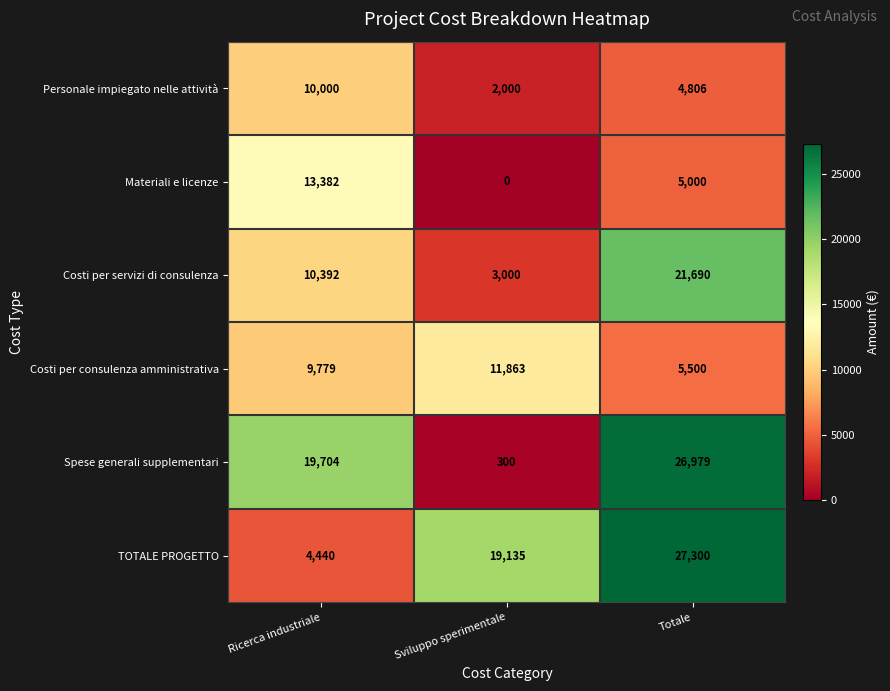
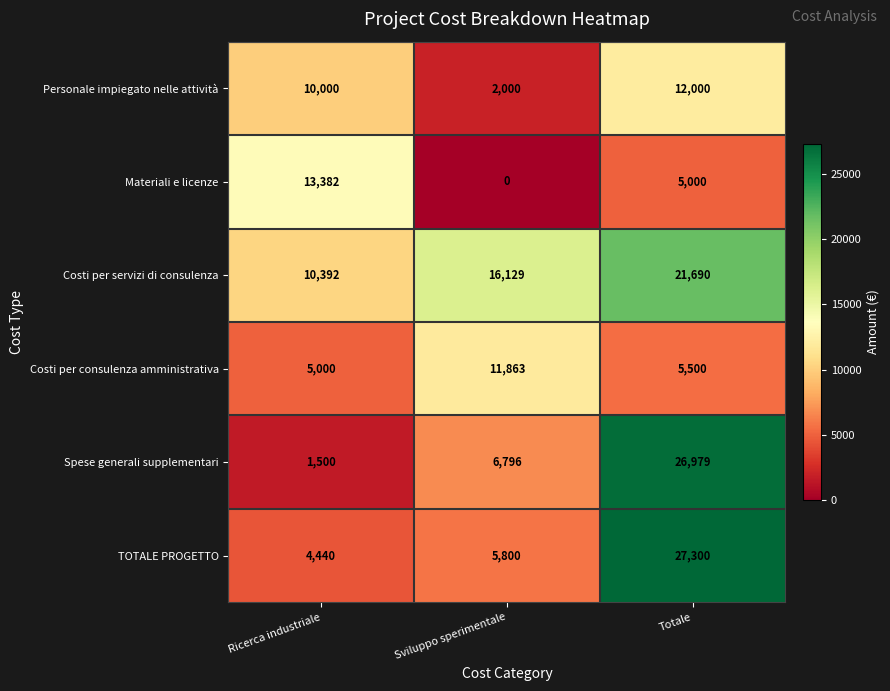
  {
    "Personale impiegato nelle attività": {
      "Ricerca industriale": "10,000",
      "Sviluppo sperimentale": "2,000",
-     "Totale": "4,806"
+     "Totale": "12,000"
    },
    "Materiali e licenze": {
      "Ricerca industriale": "13,382",
      "Sviluppo sperimentale": "0",
      "Totale": "5,000"
    },
    "Costi per servizi di consulenza": {
      "Ricerca industriale": "10,392",
-     "Sviluppo sperimentale": "3,000",
+     "Sviluppo sperimentale": "16,129",
      "Totale": "21,690"
    },
    "Costi per consulenza amministrativa": {
-     "Ricerca industriale": "9,779",
+     "Ricerca industriale": "5,000",
      "Sviluppo sperimentale": "11,863",
      "Totale": "5,500"
    },
    "Spese generali supplementari": {
-     "Ricerca industriale": "19,704",
-     "Sviluppo sperimentale": "300",
+     "Ricerca industriale": "1,500",
+     "Sviluppo sperimentale": "6,796",
      "Totale": "26,979"
    },
    "TOTALE PROGETTO": {
      "Ricerca industriale": "4,440",
-     "Sviluppo sperimentale": "19,135",
+     "Sviluppo sperimentale": "5,800",
      "Totale": "27,300"
    }
  }
